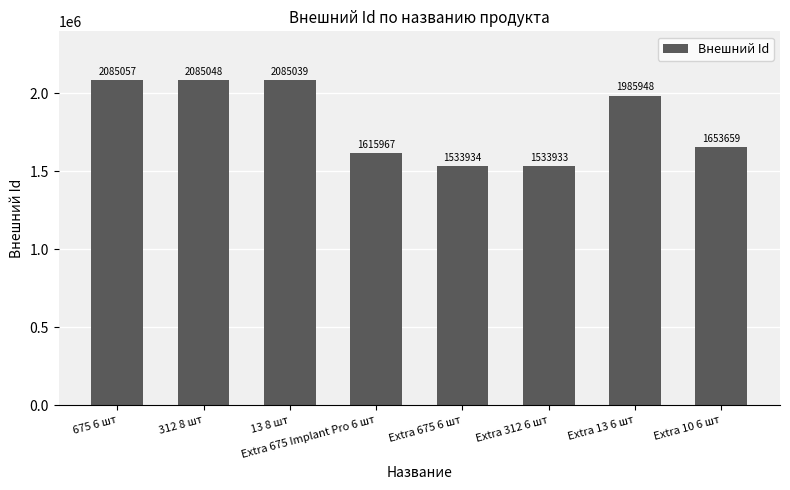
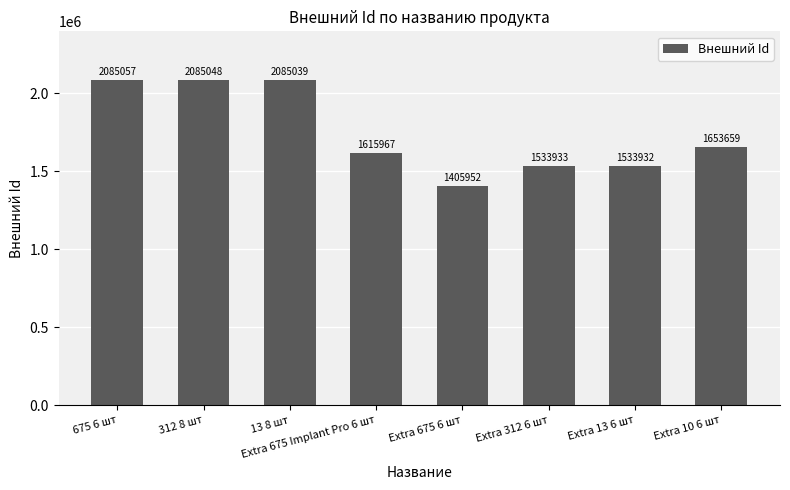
  {
    "675 6 шт": 2085057,
    "312 8 шт": 2085048,
    "13 8 шт": 2085039,
    "Extra 675 Implant Pro 6 шт": 1615967,
-   "Extra 675 6 шт": 1533934,
+   "Extra 675 6 шт": 1405952,
    "Extra 312 6 шт": 1533933,
-   "Extra 13 6 шт": 1985948,
+   "Extra 13 6 шт": 1533932,
    "Extra 10 6 шт": 1653659
  }
